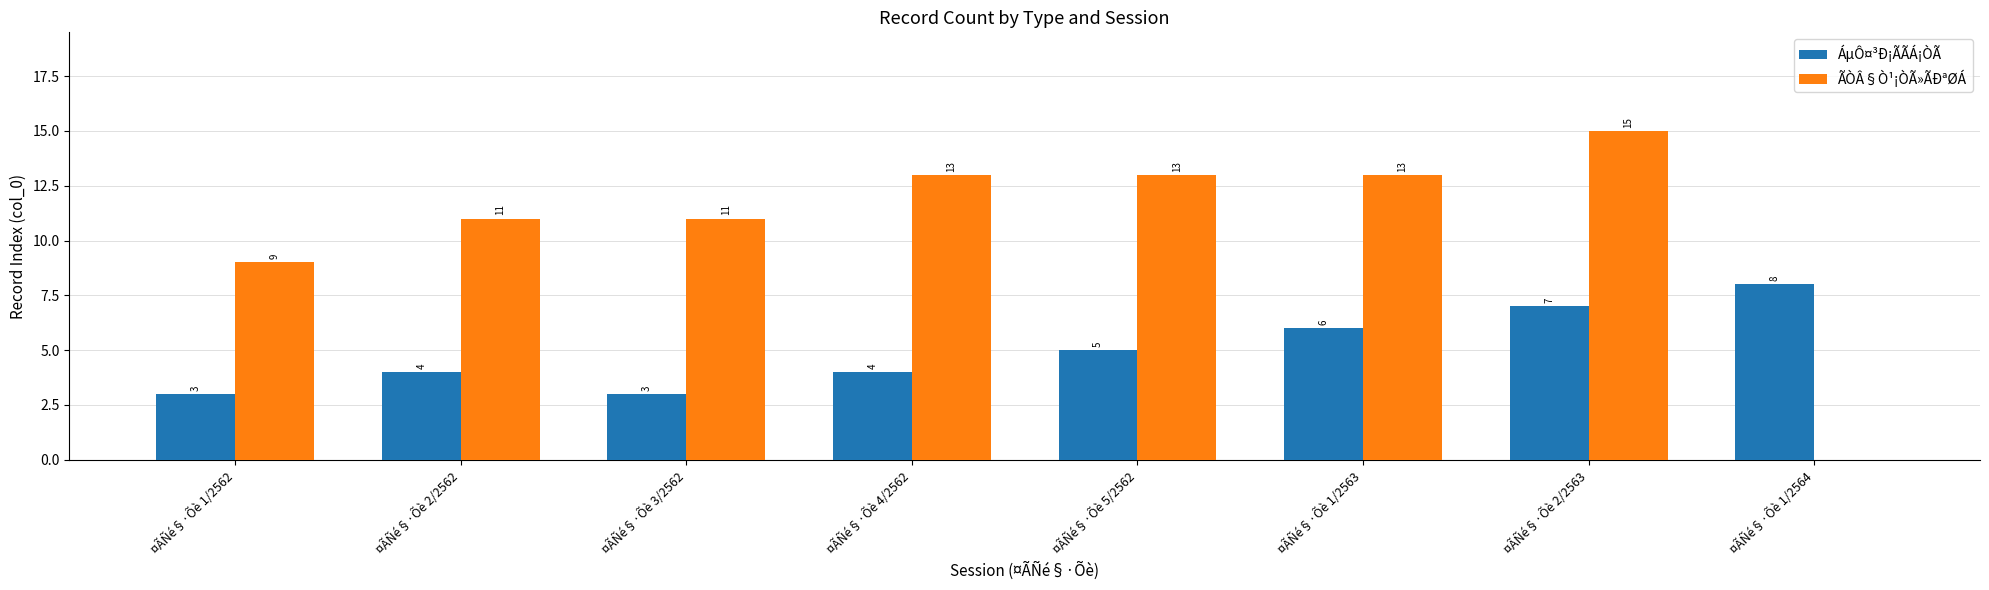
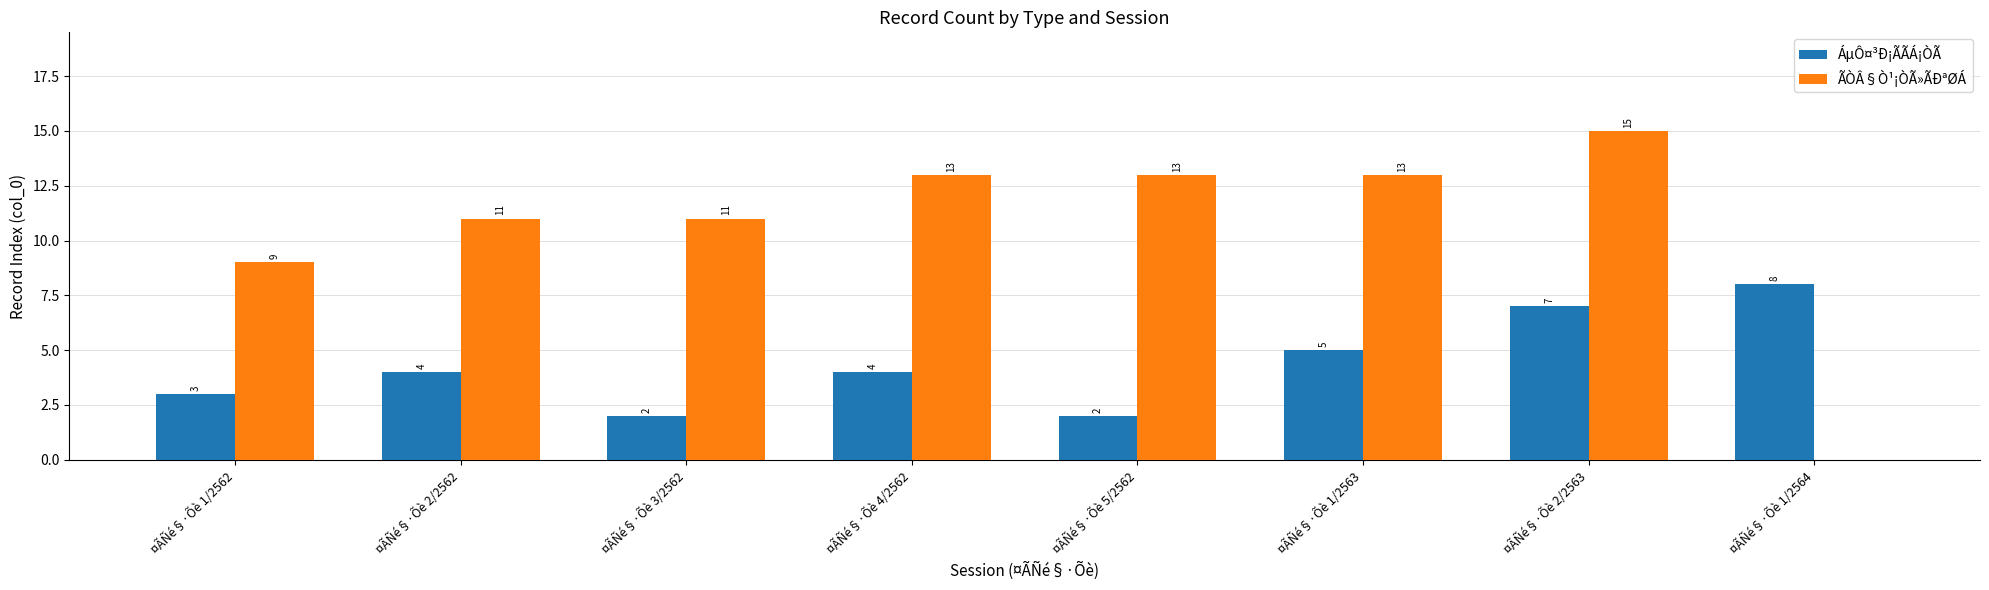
  {
    "ÁµÔ¤³Ð¡ÃÃÁ¡ÒÃ": {
      "¤ÃÑé§·Õè 1/2562": 3,
      "¤ÃÑé§·Õè 2/2562": 4,
-     "¤ÃÑé§·Õè 3/2562": 3,
+     "¤ÃÑé§·Õè 3/2562": 2,
      "¤ÃÑé§·Õè 4/2562": 4,
-     "¤ÃÑé§·Õè 5/2562": 5,
-     "¤ÃÑé§·Õè 1/2563": 6,
+     "¤ÃÑé§·Õè 5/2562": 2,
+     "¤ÃÑé§·Õè 1/2563": 5,
      "¤ÃÑé§·Õè 2/2563": 7,
      "¤ÃÑé§·Õè 1/2564": 8
    },
    "ÃÒÂ§Ò¹¡ÒÃ»ÃÐªØÁ": {
      "¤ÃÑé§·Õè 1/2562": 9,
      "¤ÃÑé§·Õè 2/2562": 11,
      "¤ÃÑé§·Õè 3/2562": 11,
      "¤ÃÑé§·Õè 4/2562": 13,
      "¤ÃÑé§·Õè 5/2562": 13,
      "¤ÃÑé§·Õè 1/2563": 13,
      "¤ÃÑé§·Õè 2/2563": 15
    }
  }
